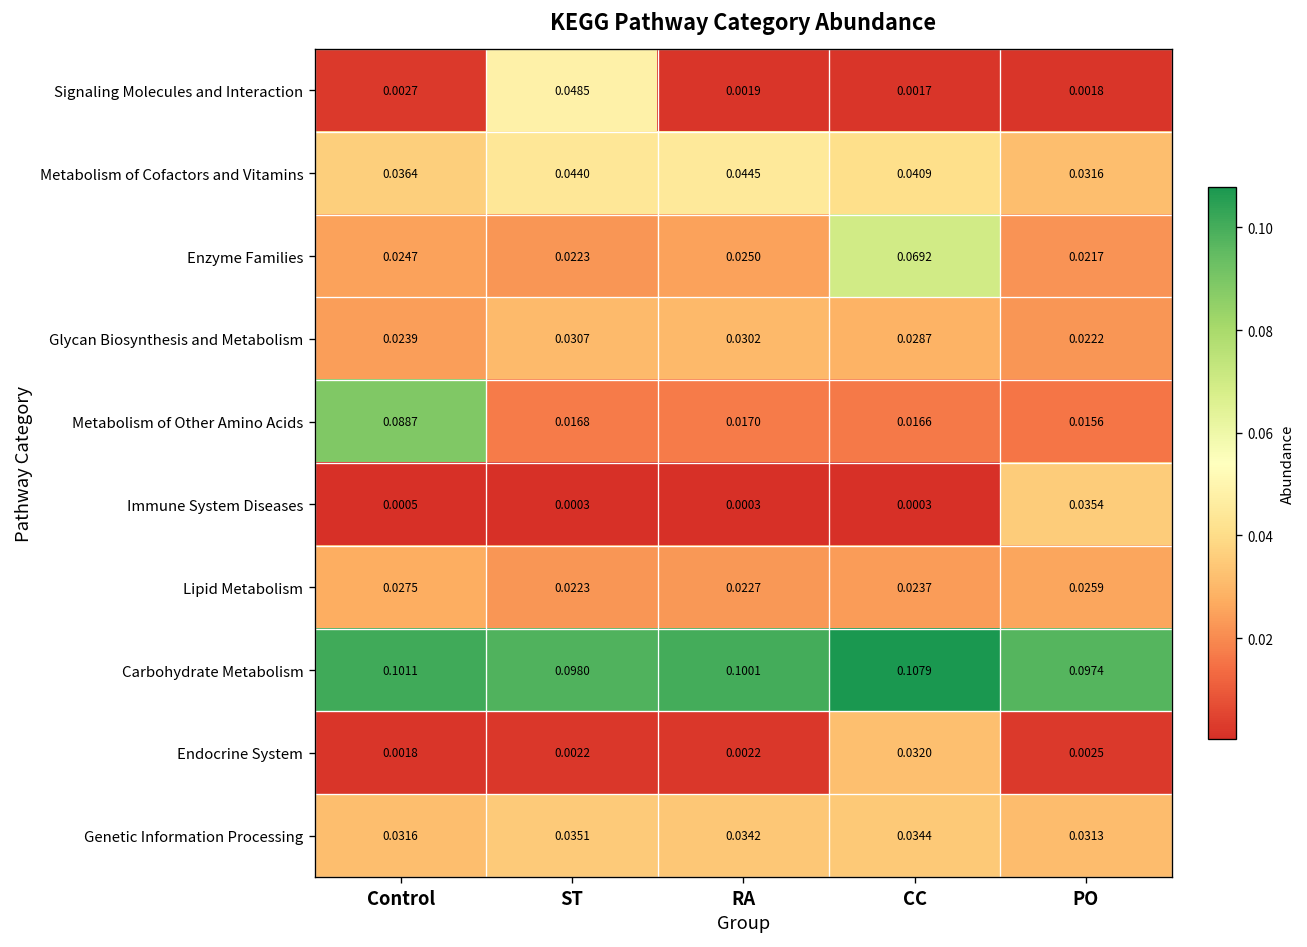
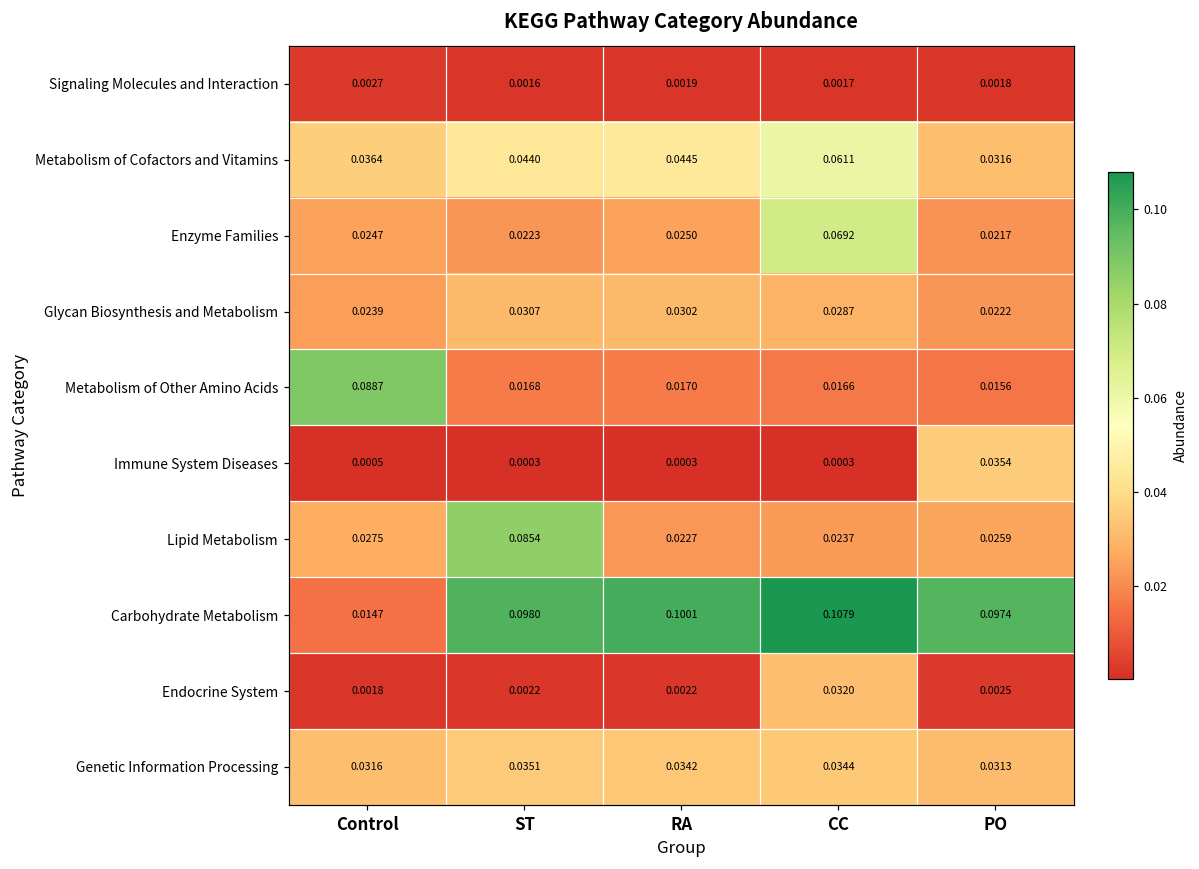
  {
    "Signaling Molecules and Interaction": {
      "Control": 0.0027,
-     "ST": 0.0485,
+     "ST": 0.0016,
      "RA": 0.0019,
      "CC": 0.0017,
      "PO": 0.0018
    },
    "Metabolism of Cofactors and Vitamins": {
      "Control": 0.0364,
      "ST": 0.0440,
      "RA": 0.0445,
-     "CC": 0.0409,
+     "CC": 0.0611,
      "PO": 0.0316
    },
    "Enzyme Families": {
      "Control": 0.0247,
      "ST": 0.0223,
      "RA": 0.0250,
      "CC": 0.0692,
      "PO": 0.0217
    },
    "Glycan Biosynthesis and Metabolism": {
      "Control": 0.0239,
      "ST": 0.0307,
      "RA": 0.0302,
      "CC": 0.0287,
      "PO": 0.0222
    },
    "Metabolism of Other Amino Acids": {
      "Control": 0.0887,
      "ST": 0.0168,
      "RA": 0.0170,
      "CC": 0.0166,
      "PO": 0.0156
    },
    "Immune System Diseases": {
      "Control": 0.0005,
      "ST": 0.0003,
      "RA": 0.0003,
      "CC": 0.0003,
      "PO": 0.0354
    },
    "Lipid Metabolism": {
      "Control": 0.0275,
-     "ST": 0.0223,
+     "ST": 0.0854,
      "RA": 0.0227,
      "CC": 0.0237,
      "PO": 0.0259
    },
    "Carbohydrate Metabolism": {
-     "Control": 0.1011,
+     "Control": 0.0147,
      "ST": 0.0980,
      "RA": 0.1001,
      "CC": 0.1079,
      "PO": 0.0974
    },
    "Endocrine System": {
      "Control": 0.0018,
      "ST": 0.0022,
      "RA": 0.0022,
      "CC": 0.0320,
      "PO": 0.0025
    },
    "Genetic Information Processing": {
      "Control": 0.0316,
      "ST": 0.0351,
      "RA": 0.0342,
      "CC": 0.0344,
      "PO": 0.0313
    }
  }
